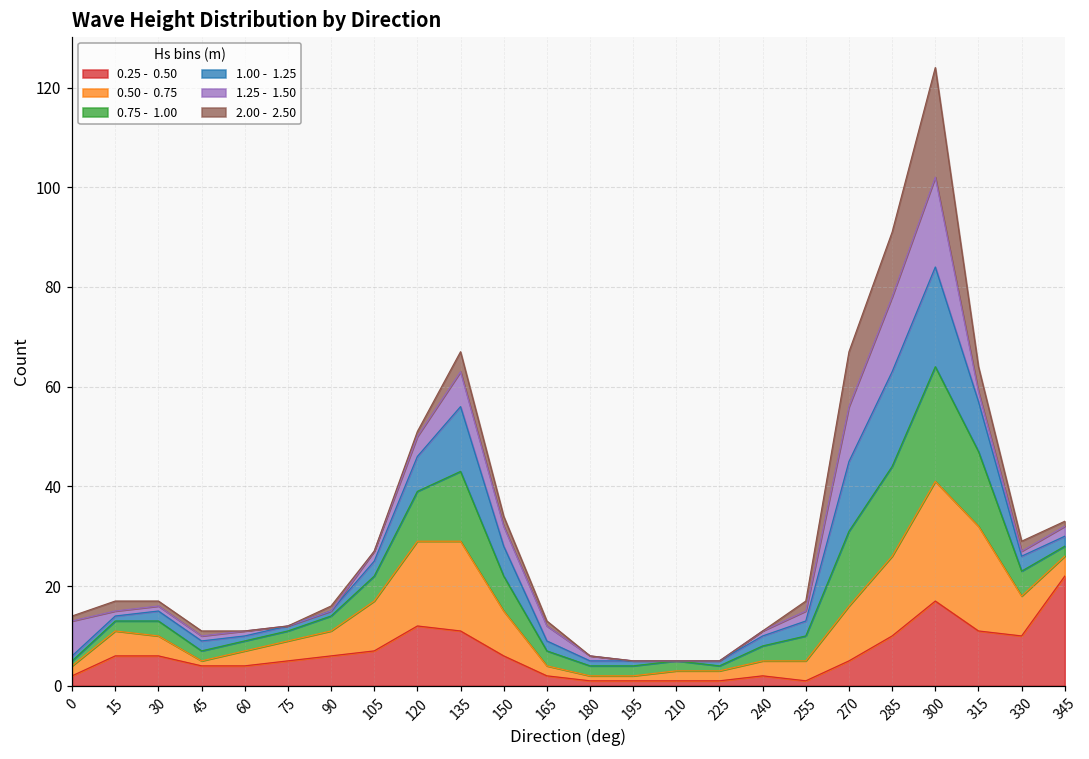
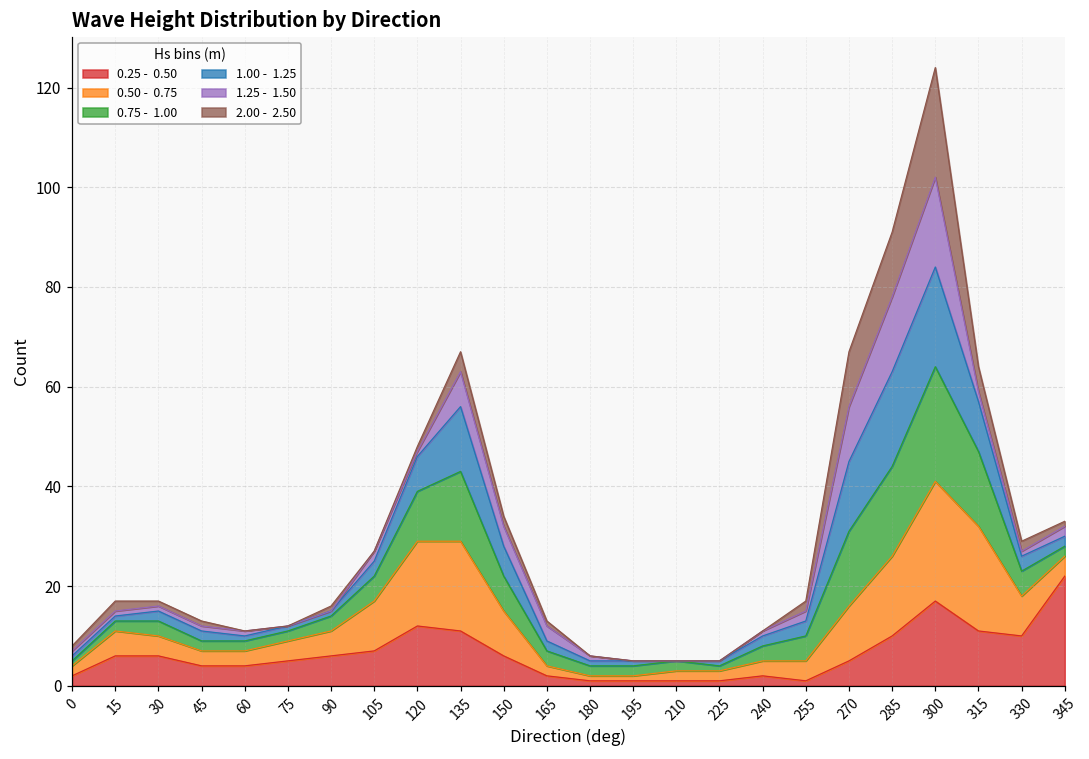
  {
    "0.25 - 0.50": {
      "0": 2,
      "15": 6,
      "30": 6,
      "45": 4,
      "60": 4,
      "75": 5,
      "90": 6,
      "105": 7,
      "120": 12,
      "135": 11,
      "150": 6,
      "165": 2,
      "180": 1,
      "195": 1,
      "210": 1,
      "225": 1,
      "240": 2,
      "255": 1,
      "270": 5,
      "285": 10,
      "300": 17,
      "315": 11,
      "330": 10,
      "345": 22
    },
    "0.50 - 0.75": {
      "0": 2,
      "15": 5,
      "30": 4,
-     "45": 1,
+     "45": 3,
      "60": 3,
      "75": 4,
      "90": 5,
      "105": 10,
      "120": 17,
      "135": 18,
      "150": 9,
      "165": 2,
      "180": 1,
      "195": 1,
      "210": 2,
      "225": 2,
      "240": 3,
      "255": 4,
      "270": 11,
      "285": 16,
      "300": 24,
      "315": 21,
      "330": 8,
      "345": 4
    },
    "0.75 - 1.00": {
      "0": 1,
      "15": 2,
      "30": 3,
      "45": 2,
      "60": 2,
      "75": 2,
      "90": 3,
      "105": 5,
      "120": 10,
      "135": 14,
      "150": 7,
      "165": 3,
      "180": 2,
      "195": 2,
      "225": 1,
      "240": 3,
      "255": 5,
      "270": 15,
      "285": 18,
      "300": 23,
      "315": 15,
      "330": 5,
      "345": 2
    },
    "1.00 - 1.25": {
      "0": 1,
      "15": 1,
      "30": 2,
      "45": 2,
      "60": 1,
      "105": 3,
      "120": 7,
      "135": 13,
      "150": 6,
      "165": 2,
      "180": 1,
      "240": 2,
      "255": 3,
      "270": 14,
      "285": 19,
      "300": 20,
      "315": 10,
      "330": 3,
      "345": 2
    },
    "1.25 - 1.50": {
-     "0": 7,
+     "0": 1,
      "15": 1,
      "30": 1,
      "45": 1,
-     "120": 4,
+     "120": 1,
      "135": 7,
      "150": 4,
      "165": 3,
      "255": 2,
      "270": 11,
      "285": 15,
      "300": 18,
      "315": 2,
      "330": 1,
      "345": 2
    },
    "2.00 - 2.50": {
      "0": 1,
      "15": 2,
      "30": 1,
      "45": 1,
      "90": 1,
      "120": 1,
      "135": 4,
      "150": 2,
      "165": 1,
      "255": 2,
      "270": 11,
      "285": 13,
      "300": 22,
      "315": 5,
      "330": 2,
      "345": 1
    }
  }
